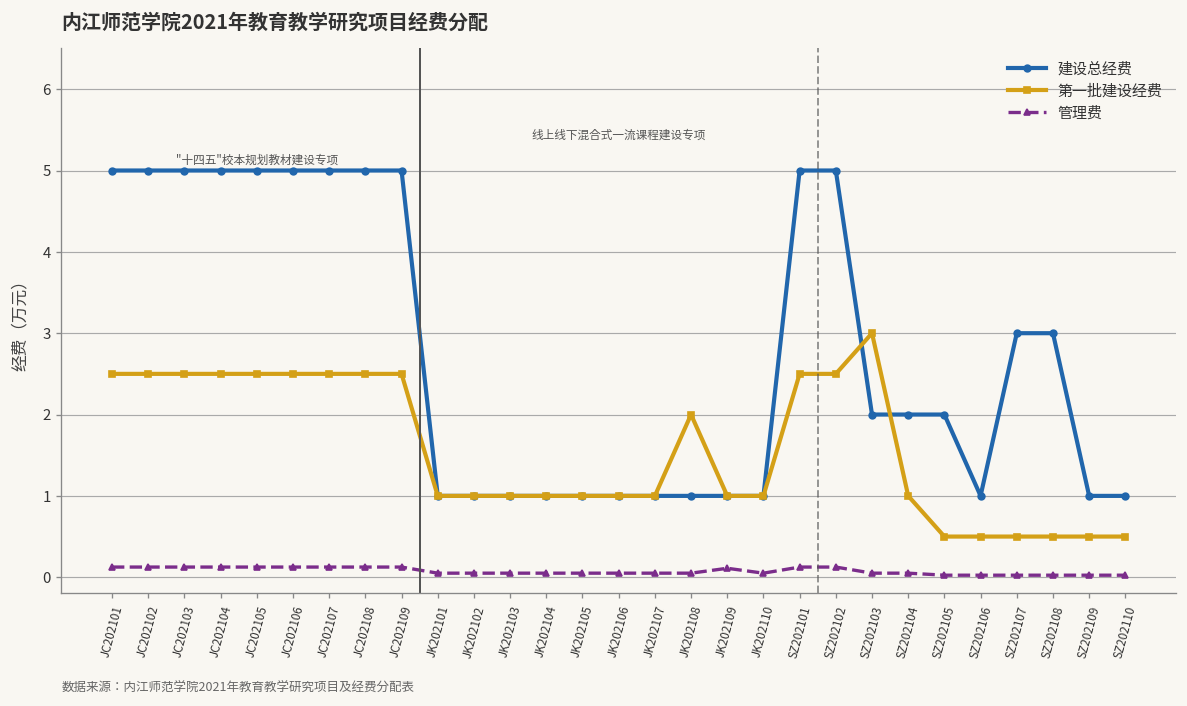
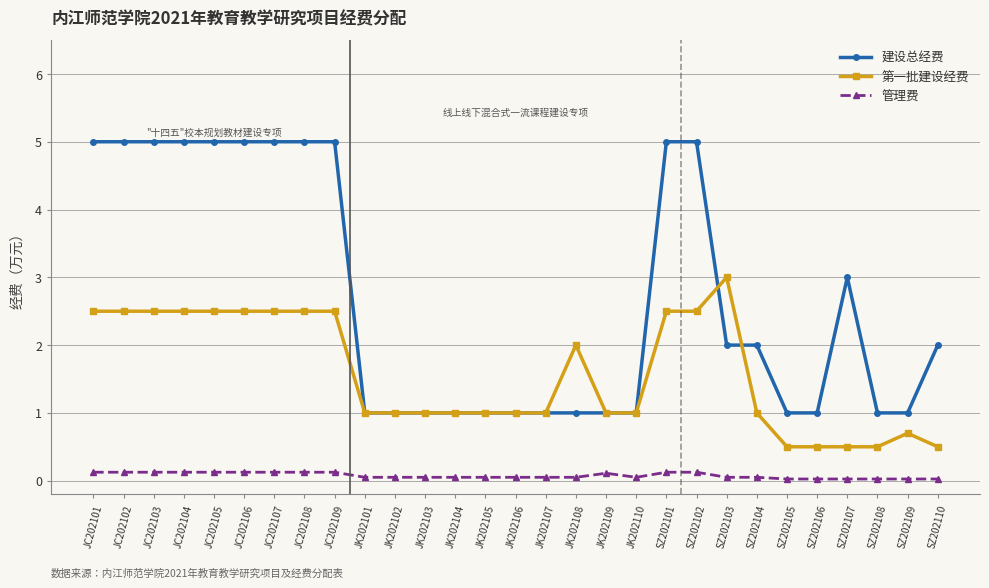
  {
    "建设总经费": {
      "JC202101": 5,
      "JC202102": 5,
      "JC202103": 5,
      "JC202104": 5,
      "JC202105": 5,
      "JC202106": 5,
      "JC202107": 5,
      "JC202108": 5,
      "JC202109": 5,
      "JK202108": 1,
      "SZ202101": 5,
      "SZ202102": 5,
      "SZ202103": 2,
      "SZ202104": 2,
-     "SZ202105": 2,
+     "SZ202105": 1,
      "SZ202106": 1,
      "SZ202107": 3,
-     "SZ202108": 3,
+     "SZ202108": 1,
      "SZ202109": 1,
-     "SZ202110": 1
+     "SZ202110": 2
    },
    "第一批建设经费": {
      "JC202101": 2.5,
      "JC202102": 2.5,
      "JC202103": 2.5,
      "JC202104": 2.5,
      "JC202105": 2.5,
      "JC202106": 2.5,
      "JC202107": 2.5,
      "JC202108": 2.5,
      "JC202109": 2.5,
      "JK202108": 2.0,
      "SZ202101": 2.5,
      "SZ202102": 2.5,
      "SZ202103": 3.0,
      "SZ202104": 1.0,
      "SZ202105": 0.5,
      "SZ202106": 0.5,
      "SZ202107": 0.5,
      "SZ202108": 0.5,
-     "SZ202109": 0.5,
+     "SZ202109": 0.7,
      "SZ202110": 0.5
    },
    "管理费": {
      "JC202101": 0.1,
      "JC202102": 0.1,
      "JC202103": 0.1,
      "JC202104": 0.1,
      "JC202105": 0.1,
      "JC202106": 0.1,
      "JC202107": 0.1,
      "JC202108": 0.1,
      "JC202109": 0.1,
      "JK202101": 0.1,
      "JK202102": 0.1,
      "JK202103": 0.1,
      "JK202104": 0.1,
      "JK202105": 0.1,
      "JK202106": 0.1,
      "JK202107": 0.1,
      "JK202108": 0.1,
      "JK202109": 0.1,
      "JK202110": 0.1,
      "SZ202101": 0.1,
      "SZ202102": 0.1,
      "SZ202103": 0.1,
      "SZ202104": 0.1,
      "SZ202105": 0.0,
      "SZ202106": 0.0,
      "SZ202107": 0.0,
      "SZ202108": 0.0,
      "SZ202109": 0.0,
      "SZ202110": 0.0
    }
  }
